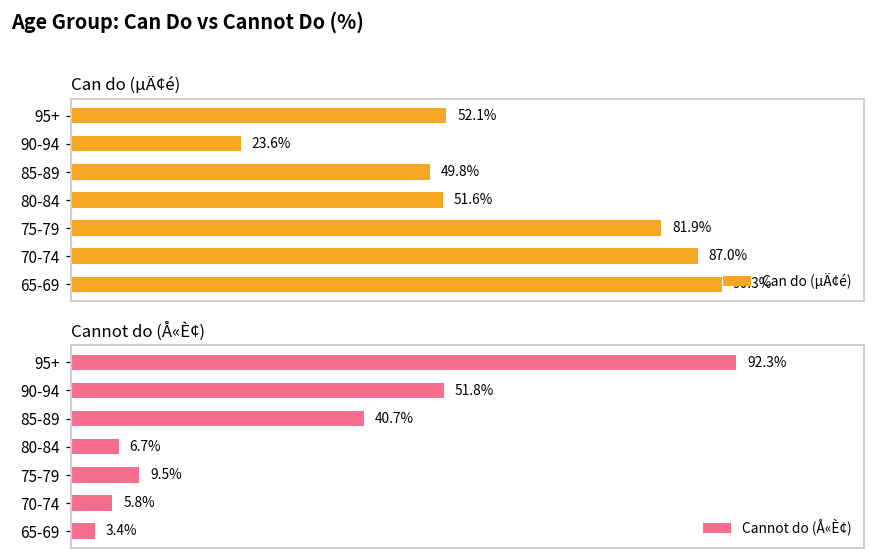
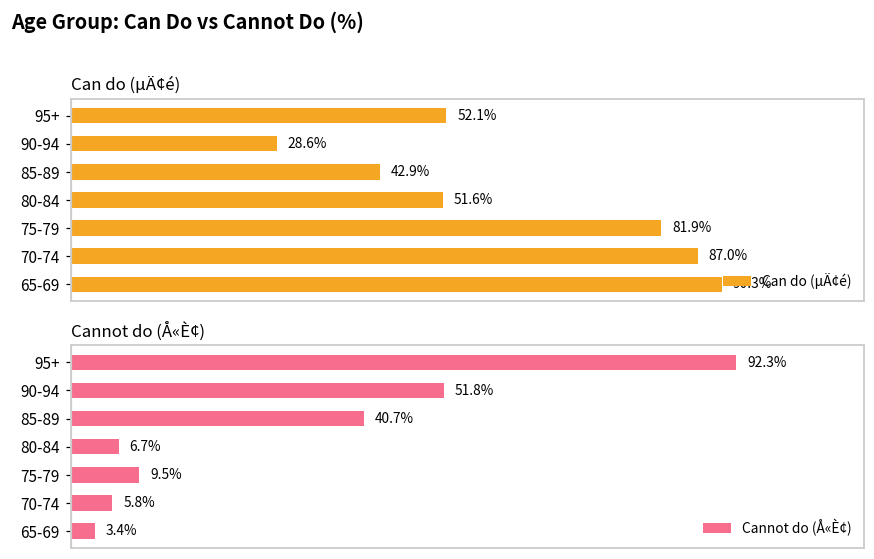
  {
    "Can do (µÄ¢é)": {
      "95+": "52.1%",
-     "90-94": "23.6%",
-     "85-89": "49.8%",
+     "90-94": "28.6%",
+     "85-89": "42.9%",
      "80-84": "51.6%",
      "75-79": "81.9%",
      "70-74": "87.0%",
      "65-69": "90.3%"
    },
    "Cannot do (Å«È¢)": {
      "95+": "92.3%",
      "90-94": "51.8%",
      "85-89": "40.7%",
      "80-84": "6.7%",
      "75-79": "9.5%",
      "70-74": "5.8%",
      "65-69": "3.4%"
    }
  }
